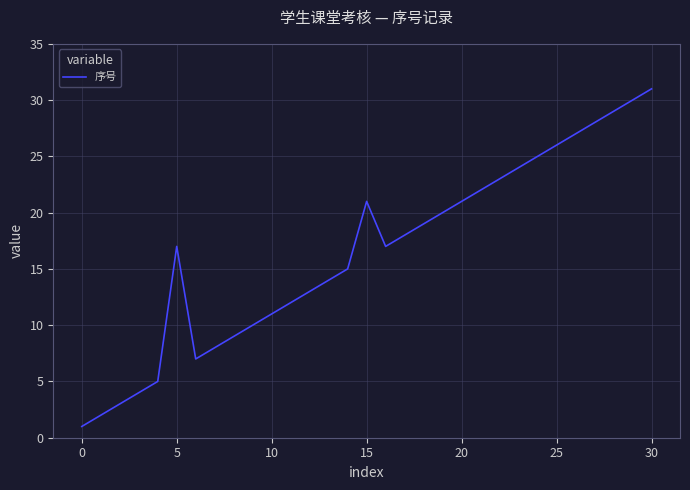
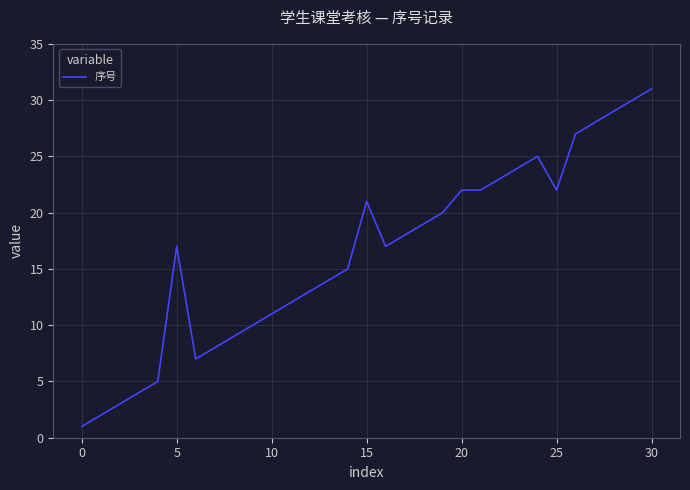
  {
    "0": 1,
    "5": 17,
    "10": 11,
    "15": 21,
-   "20": 21,
-   "25": 26,
+   "20": 22,
+   "25": 22,
    "30": 31
  }
